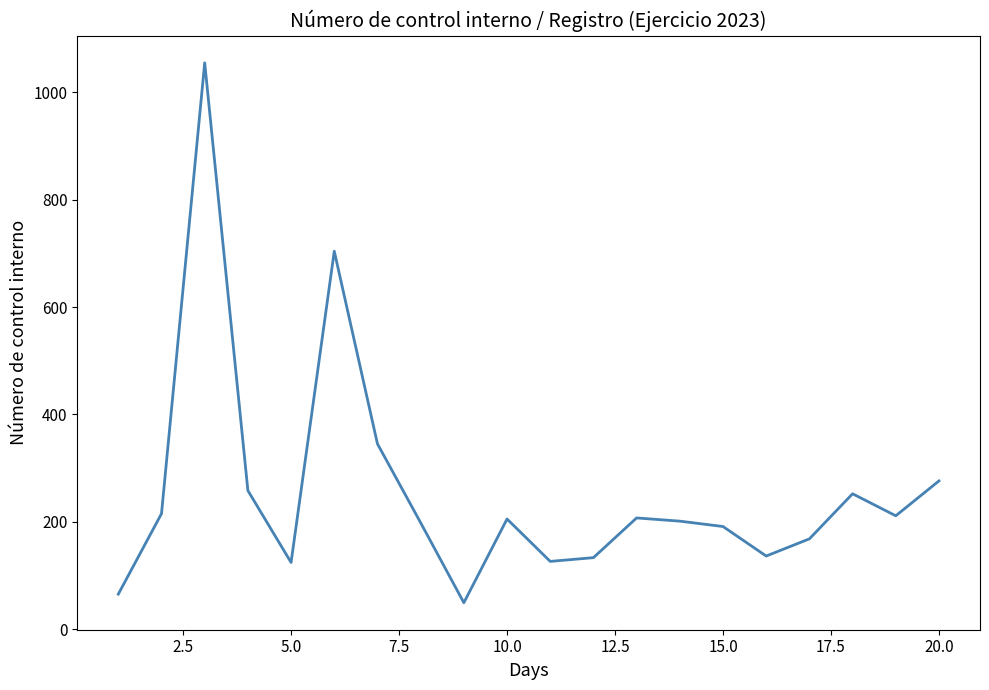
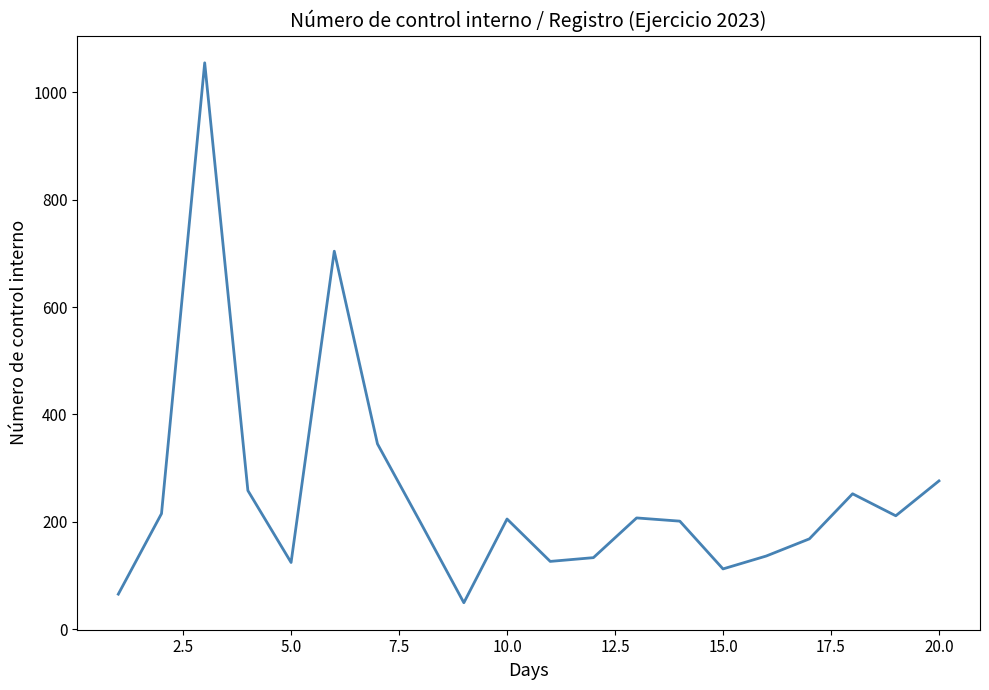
  {
    "5.0": 120,
    "10.0": 210,
-   "15.0": 190,
+   "15.0": 110,
    "20.0": 280
  }
